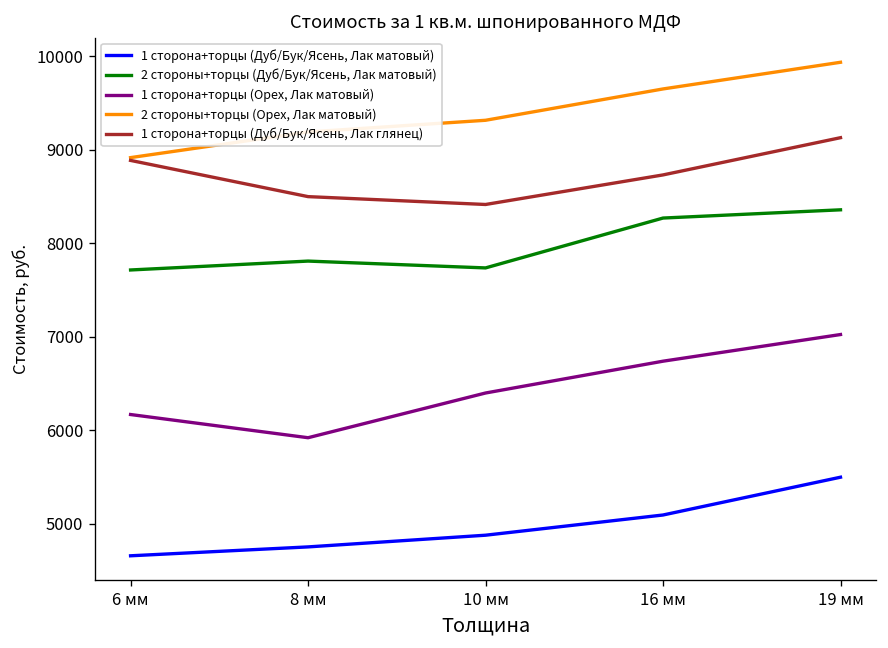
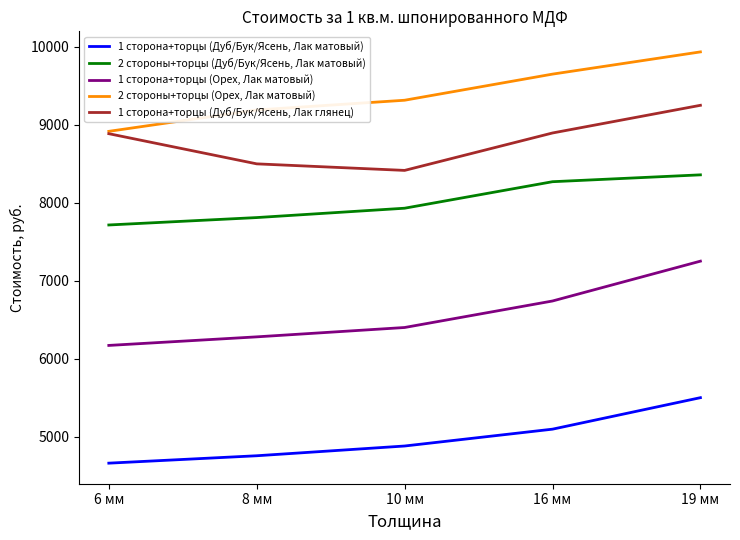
  {
    "1 сторона+торцы (Дуб/Бук/Ясень, Лак матовый)": {
      "6 мм": 4700,
      "8 мм": 4800,
      "10 мм": 4900,
      "16 мм": 5100,
      "19 мм": 5500
    },
    "2 стороны+торцы (Дуб/Бук/Ясень, Лак матовый)": {
      "6 мм": 7700,
      "8 мм": 7800,
-     "10 мм": 7700,
+     "10 мм": 7900,
      "16 мм": 8300,
      "19 мм": 8400
    },
    "1 сторона+торцы (Орех, Лак матовый)": {
      "6 мм": 6200,
-     "8 мм": 5900,
+     "8 мм": 6300,
      "10 мм": 6400,
      "16 мм": 6700,
-     "19 мм": 7000
+     "19 мм": 7300
    },
    "2 стороны+торцы (Орех, Лак матовый)": {
      "10 мм": 9300,
      "16 мм": 9700,
      "19 мм": 9900
    },
    "1 сторона+торцы (Дуб/Бук/Ясень, Лак глянец)": {
      "8 мм": 8500,
      "10 мм": 8400,
-     "16 мм": 8700,
-     "19 мм": 9100
+     "16 мм": 8900,
+     "19 мм": 9300
    }
  }
